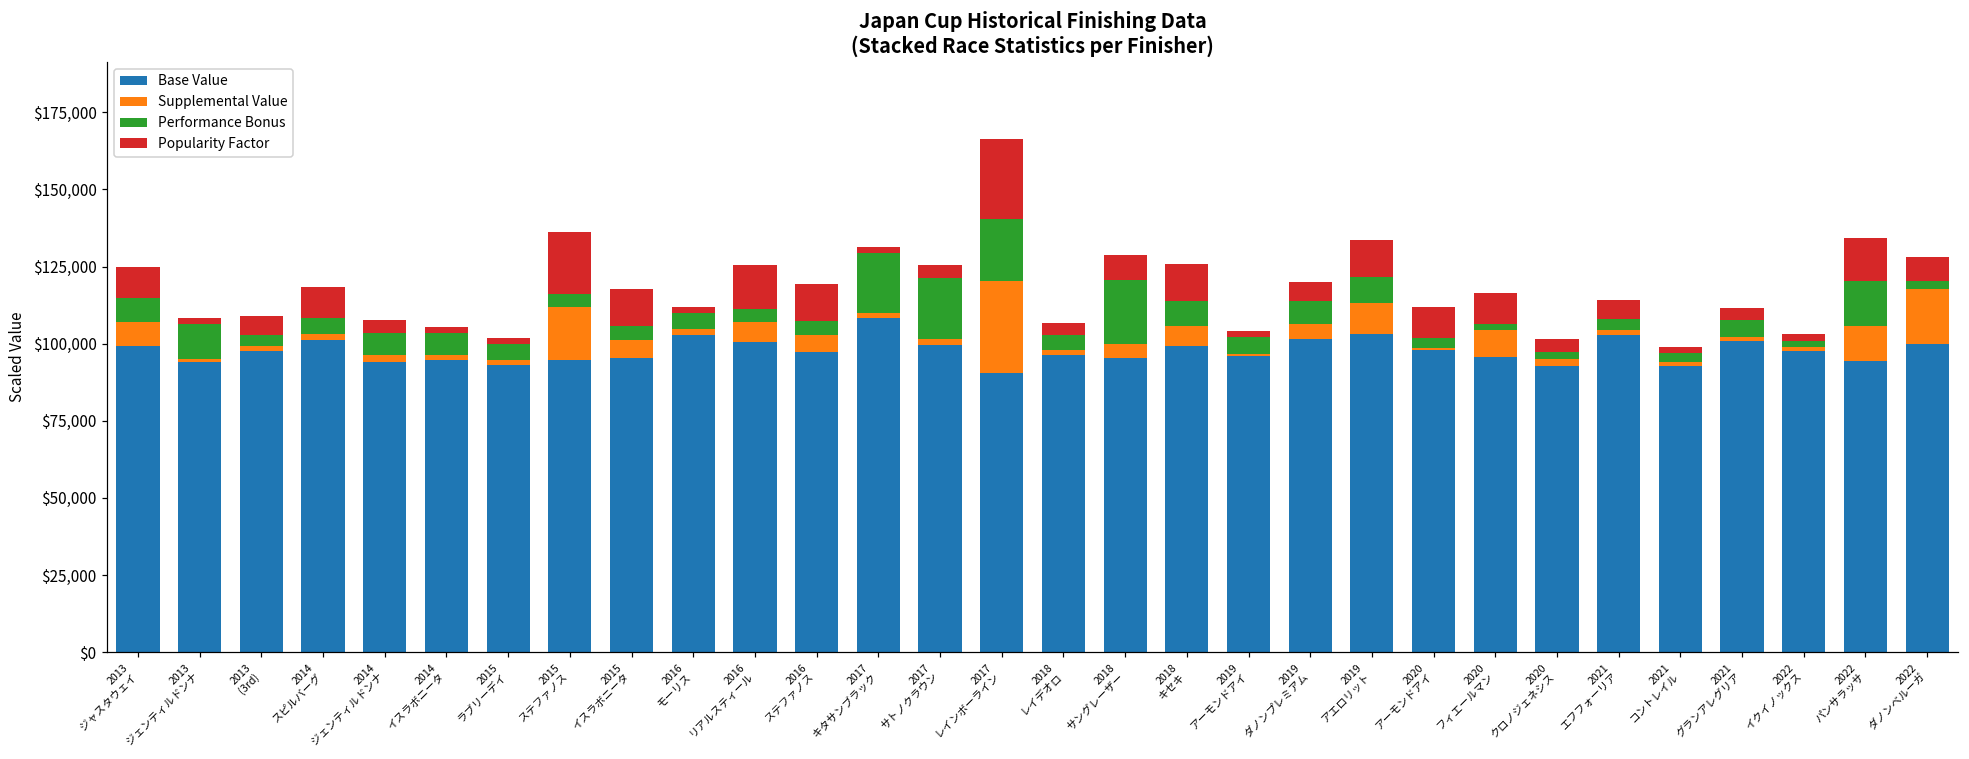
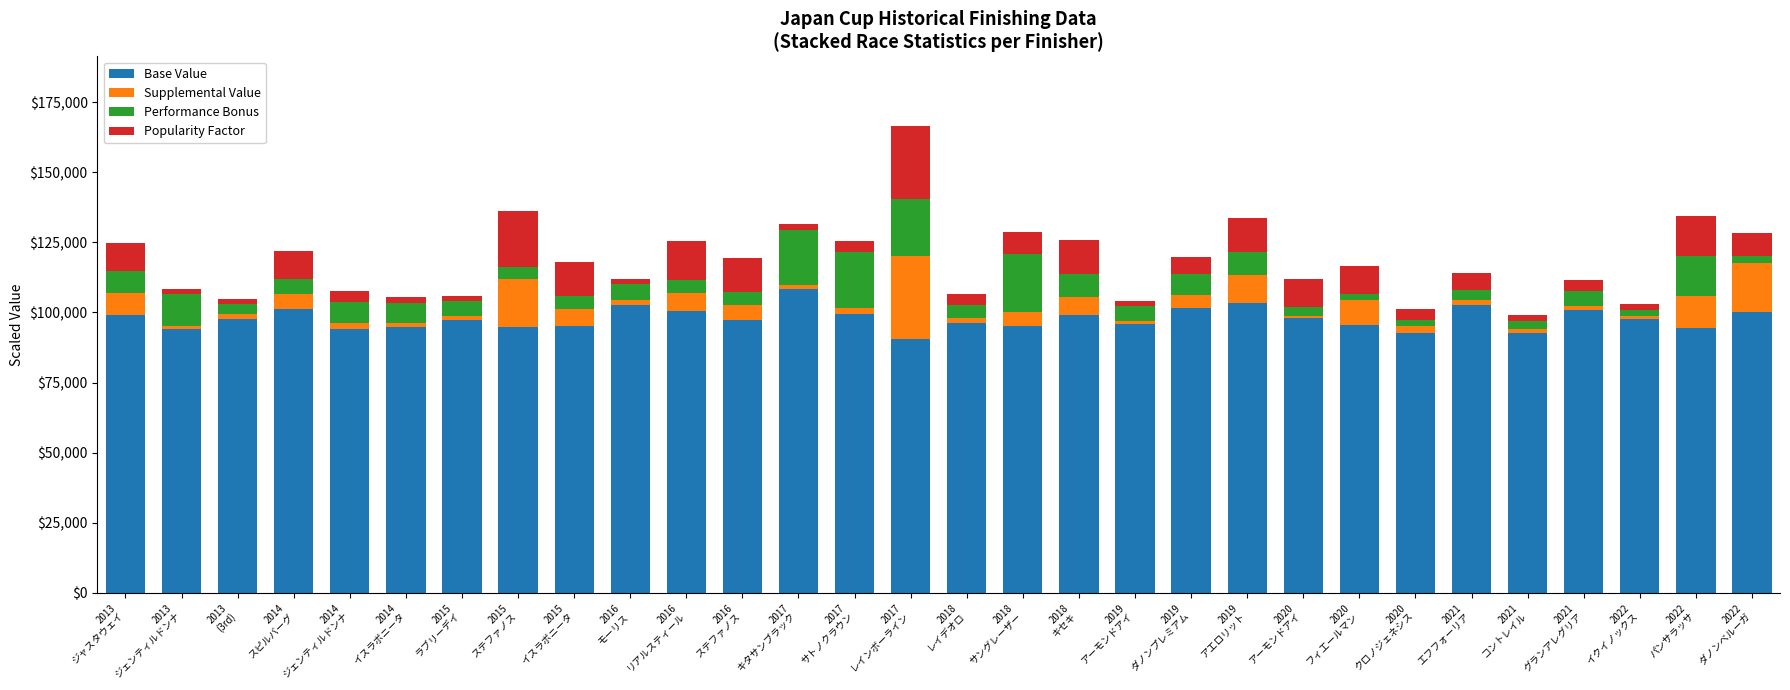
  {
    "Base Value": {
      "2013 ジャスタウェイ": "$99,000",
      "2013 ジェンティルドンナ": "$94,000",
      "2013 (3rd)": "$98,000",
      "2014 スピルバーグ": "$101,000",
      "2014 ジェンティルドンナ": "$94,000",
      "2014 イスラボニータ": "$95,000",
-     "2015 ラブリーデイ": "$93,000",
+     "2015 ラブリーデイ": "$97,000",
      "2015 ステファノス": "$95,000",
      "2015 イスラボニータ": "$95,000",
      "2016 モーリス": "$103,000",
      "2016 リアルスティール": "$100,000",
      "2016 ステファノス": "$97,000",
      "2017 キタサンブラック": "$108,000",
      "2017 サトノクラウン": "$100,000",
      "2017 レインボーライン": "$90,000",
      "2018 レイデオロ": "$96,000",
      "2018 サングレーザー": "$95,000",
      "2018 キセキ": "$99,000",
      "2019 アーモンドアイ": "$96,000",
      "2019 ダノンプレミアム": "$102,000",
      "2019 アエロリット": "$103,000",
      "2020 アーモンドアイ": "$98,000",
      "2020 フィエールマン": "$96,000",
      "2020 クロノジェネシス": "$93,000",
      "2021 エフフォーリア": "$103,000",
      "2021 コントレイル": "$93,000",
      "2021 グランアレグリア": "$101,000",
      "2022 イクイノックス": "$98,000",
      "2022 パンサラッサ": "$94,000",
      "2022 ダノンベルーガ": "$100,000"
    },
    "Supplemental Value": {
      "2013 ジャスタウェイ": "$8,000",
      "2013 ジェンティルドンナ": "$1,000",
      "2013 (3rd)": "$2,000",
-     "2014 スピルバーグ": "$2,000",
+     "2014 スピルバーグ": "$6,000",
      "2014 ジェンティルドンナ": "$2,000",
      "2014 イスラボニータ": "$1,000",
      "2015 ラブリーデイ": "$2,000",
      "2015 ステファノス": "$17,000",
      "2015 イスラボニータ": "$6,000",
      "2016 モーリス": "$2,000",
      "2016 リアルスティール": "$7,000",
      "2016 ステファノス": "$6,000",
      "2017 キタサンブラック": "$2,000",
      "2017 サトノクラウン": "$2,000",
      "2017 レインボーライン": "$30,000",
      "2018 レイデオロ": "$2,000",
      "2018 サングレーザー": "$5,000",
      "2018 キセキ": "$6,000",
      "2019 ダノンプレミアム": "$5,000",
      "2019 アエロリット": "$10,000",
      "2020 フィエールマン": "$9,000",
      "2020 クロノジェネシス": "$2,000",
      "2021 エフフォーリア": "$2,000",
      "2021 コントレイル": "$1,000",
      "2021 グランアレグリア": "$1,000",
      "2022 イクイノックス": "$1,000",
      "2022 パンサラッサ": "$11,000",
      "2022 ダノンベルーガ": "$18,000"
    },
    "Performance Bonus": {
      "2013 ジャスタウェイ": "$8,000",
      "2013 ジェンティルドンナ": "$11,000",
      "2013 (3rd)": "$4,000",
      "2014 スピルバーグ": "$5,000",
      "2014 ジェンティルドンナ": "$7,000",
      "2014 イスラボニータ": "$7,000",
      "2015 ラブリーデイ": "$5,000",
      "2015 ステファノス": "$4,000",
      "2015 イスラボニータ": "$5,000",
      "2016 モーリス": "$5,000",
      "2016 リアルスティール": "$5,000",
      "2016 ステファノス": "$5,000",
      "2017 キタサンブラック": "$20,000",
      "2017 サトノクラウン": "$20,000",
      "2017 レインボーライン": "$20,000",
      "2018 レイデオロ": "$5,000",
      "2018 サングレーザー": "$21,000",
      "2018 キセキ": "$8,000",
      "2019 アーモンドアイ": "$5,000",
      "2019 ダノンプレミアム": "$8,000",
      "2019 アエロリット": "$8,000",
      "2020 アーモンドアイ": "$3,000",
      "2020 フィエールマン": "$2,000",
      "2020 クロノジェネシス": "$2,000",
      "2021 エフフォーリア": "$4,000",
      "2021 コントレイル": "$3,000",
      "2021 グランアレグリア": "$5,000",
      "2022 イクイノックス": "$2,000",
      "2022 パンサラッサ": "$14,000",
      "2022 ダノンベルーガ": "$2,000"
    },
    "Popularity Factor": {
      "2013 ジャスタウェイ": "$10,000",
      "2013 ジェンティルドンナ": "$2,000",
-     "2013 (3rd)": "$6,000",
+     "2013 (3rd)": "$2,000",
      "2014 スピルバーグ": "$10,000",
      "2014 ジェンティルドンナ": "$4,000",
      "2014 イスラボニータ": "$2,000",
      "2015 ラブリーデイ": "$2,000",
      "2015 ステファノス": "$20,000",
      "2015 イスラボニータ": "$12,000",
      "2016 モーリス": "$2,000",
      "2016 リアルスティール": "$14,000",
      "2016 ステファノス": "$12,000",
      "2017 キタサンブラック": "$2,000",
      "2017 サトノクラウン": "$4,000",
      "2017 レインボーライン": "$26,000",
      "2018 レイデオロ": "$4,000",
      "2018 サングレーザー": "$8,000",
      "2018 キセキ": "$12,000",
      "2019 アーモンドアイ": "$2,000",
      "2019 ダノンプレミアム": "$6,000",
      "2019 アエロリット": "$12,000",
      "2020 アーモンドアイ": "$10,000",
      "2020 フィエールマン": "$10,000",
      "2020 クロノジェネシス": "$4,000",
      "2021 エフフォーリア": "$6,000",
      "2021 コントレイル": "$2,000",
      "2021 グランアレグリア": "$4,000",
      "2022 イクイノックス": "$2,000",
      "2022 パンサラッサ": "$14,000",
      "2022 ダノンベルーガ": "$8,000"
    }
  }
